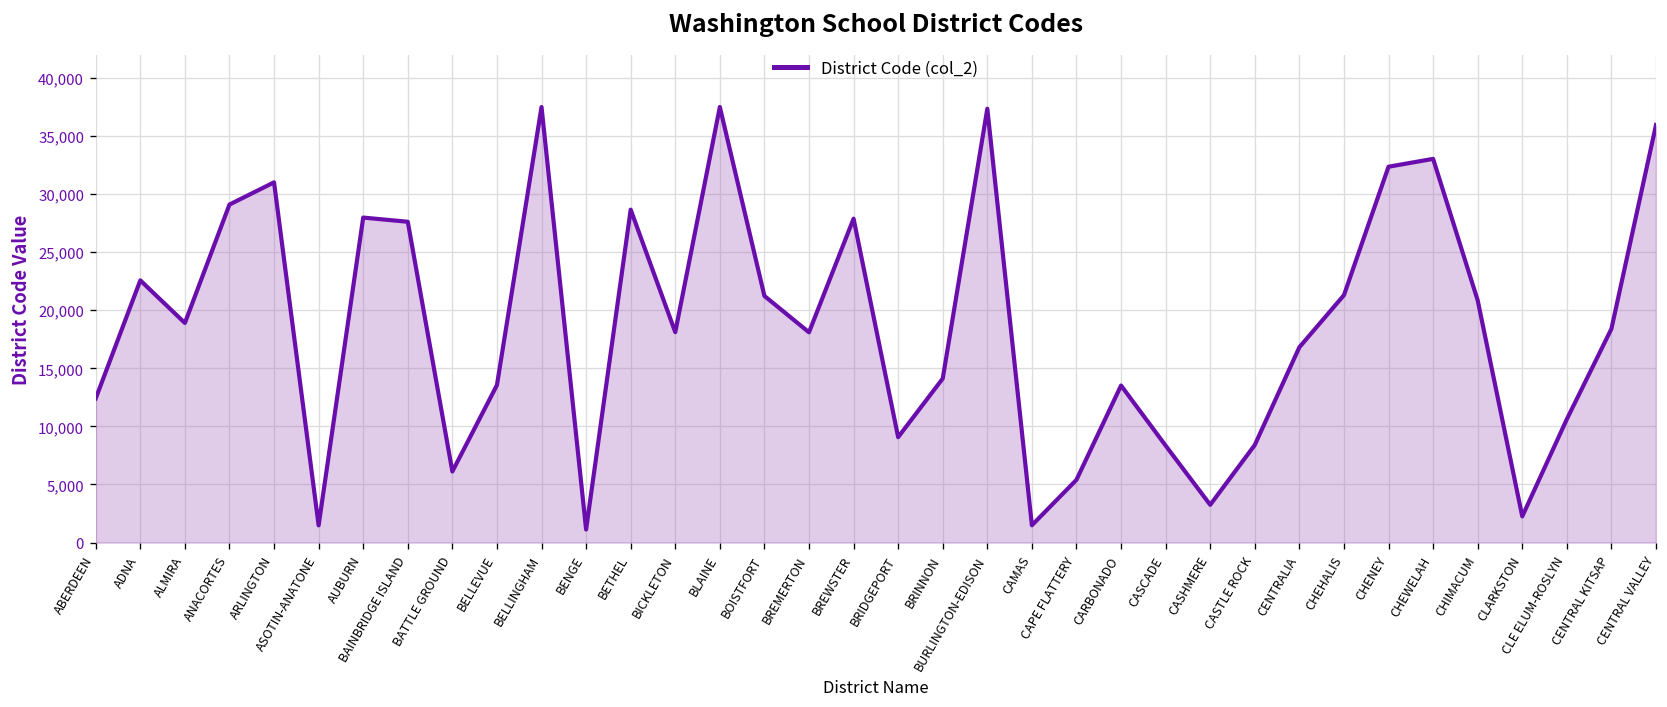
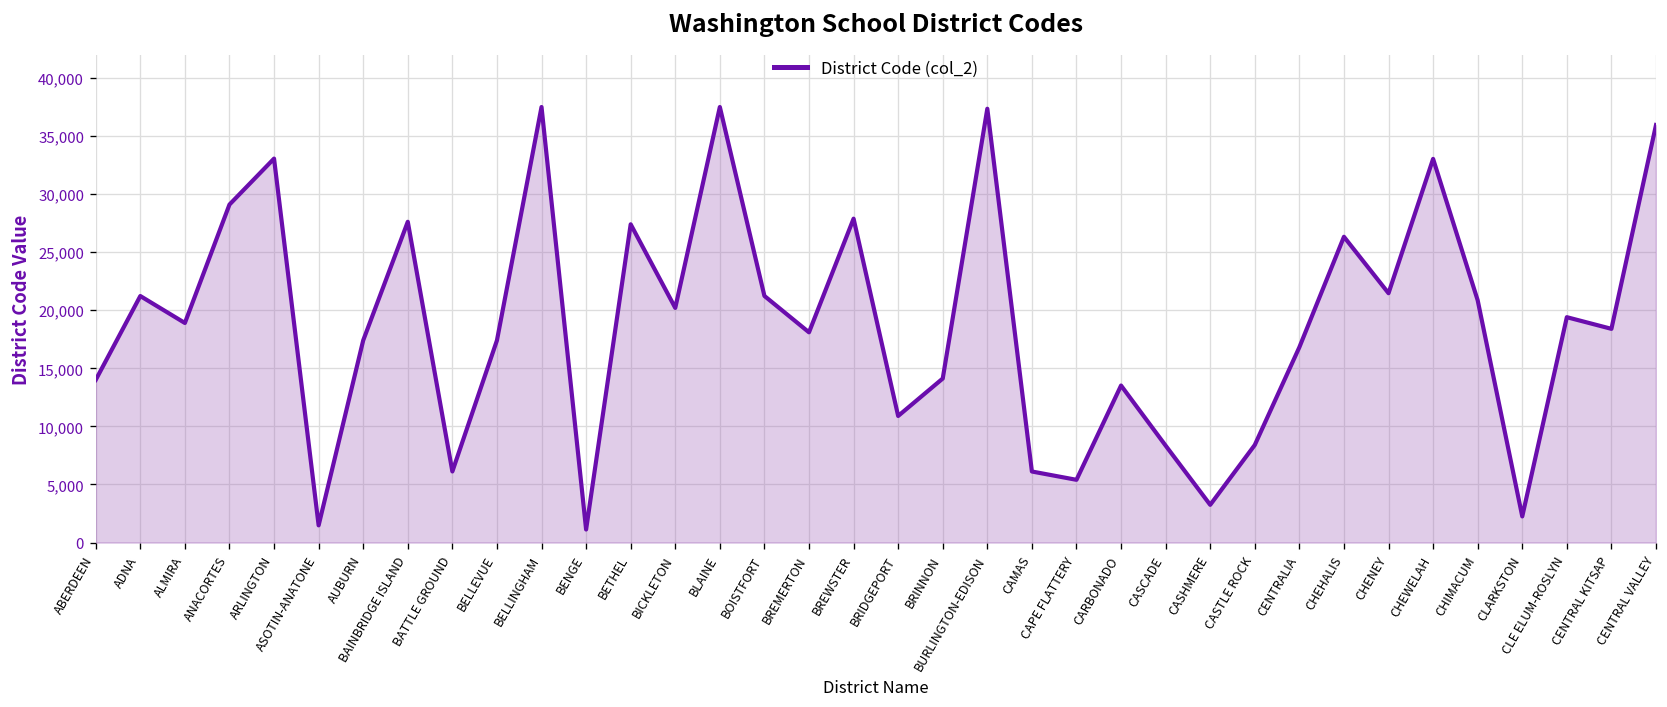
  {
-   "ABERDEEN": "12,000",
-   "ADNA": "23,000",
+   "ABERDEEN": "14,000",
+   "ADNA": "21,000",
    "ALMIRA": "19,000",
    "ANACORTES": "29,000",
-   "ARLINGTON": "31,000",
+   "ARLINGTON": "33,000",
    "ASOTIN-ANATONE": "1,000",
-   "AUBURN": "28,000",
+   "AUBURN": "17,000",
    "BAINBRIDGE ISLAND": "28,000",
    "BATTLE GROUND": "6,000",
-   "BELLEVUE": "14,000",
+   "BELLEVUE": "17,000",
    "BELLINGHAM": "38,000",
    "BENGE": "1,000",
-   "BETHEL": "29,000",
-   "BICKLETON": "18,000",
+   "BETHEL": "27,000",
+   "BICKLETON": "20,000",
    "BLAINE": "38,000",
    "BOISTFORT": "21,000",
    "BREMERTON": "18,000",
    "BREWSTER": "28,000",
-   "BRIDGEPORT": "9,000",
+   "BRIDGEPORT": "11,000",
    "BRINNON": "14,000",
    "BURLINGTON-EDISON": "37,000",
-   "CAMAS": "1,000",
+   "CAMAS": "6,000",
    "CAPE FLATTERY": "5,000",
    "CARBONADO": "14,000",
    "CASCADE": "8,000",
    "CASHMERE": "3,000",
    "CASTLE ROCK": "8,000",
    "CENTRALIA": "17,000",
-   "CHEHALIS": "21,000",
-   "CHENEY": "32,000",
+   "CHEHALIS": "26,000",
+   "CHENEY": "21,000",
    "CHEWELAH": "33,000",
    "CHIMACUM": "21,000",
    "CLARKSTON": "2,000",
-   "CLE ELUM-ROSLYN": "11,000",
+   "CLE ELUM-ROSLYN": "19,000",
    "CENTRAL KITSAP": "18,000",
    "CENTRAL VALLEY": "36,000"
  }
